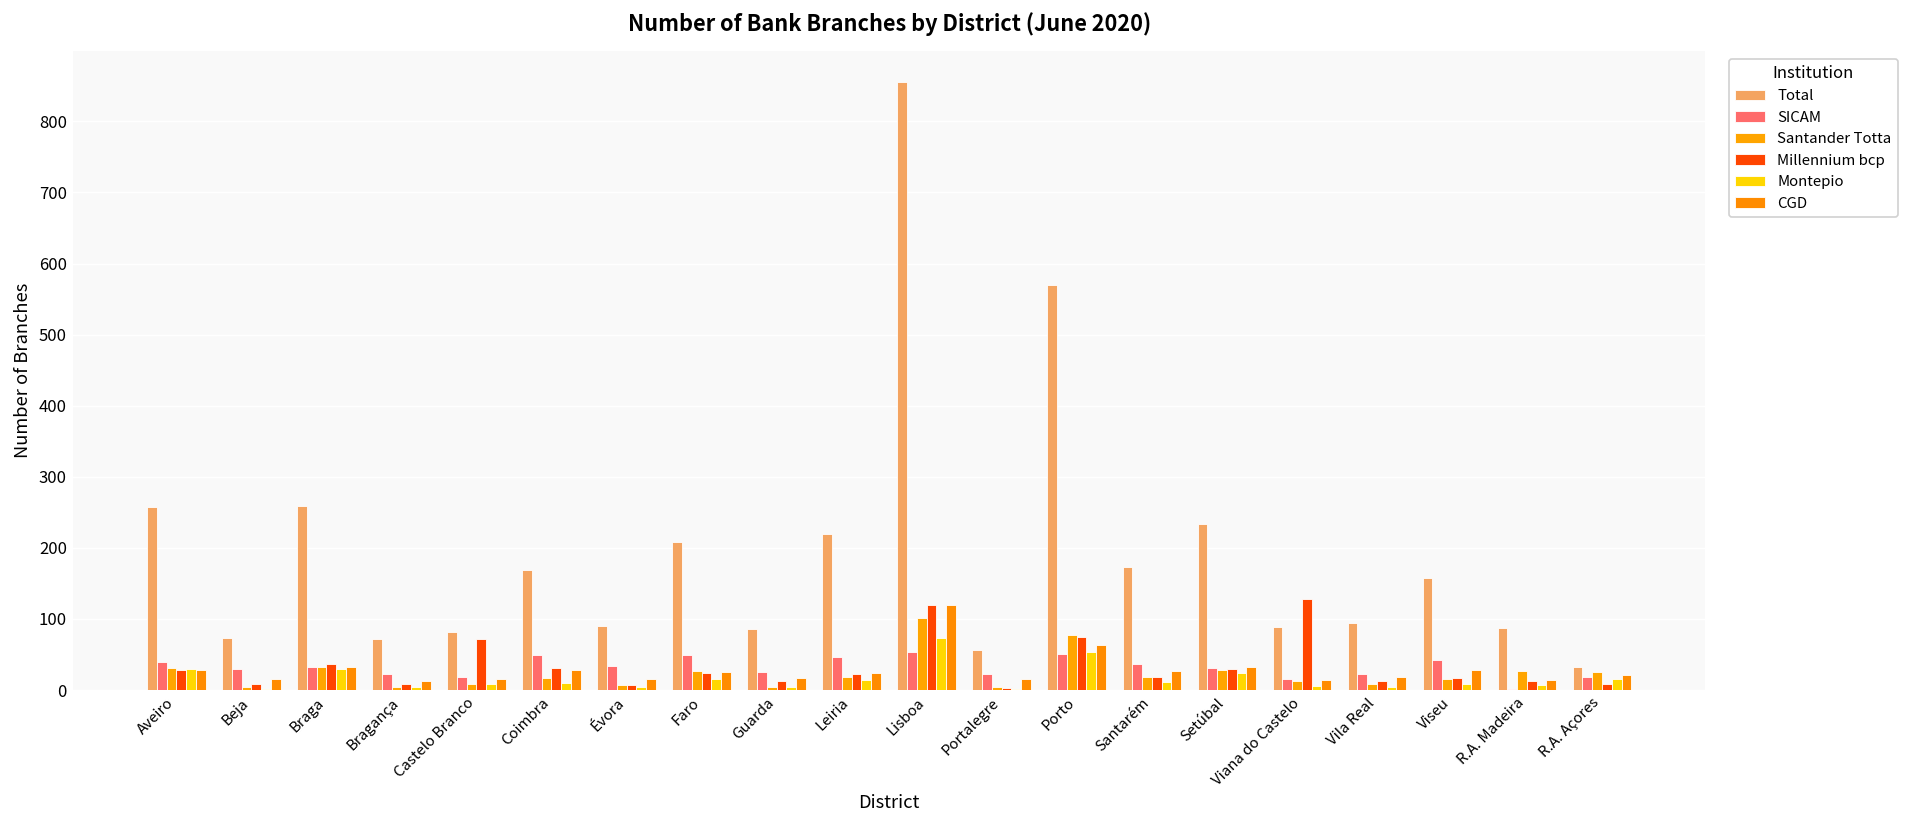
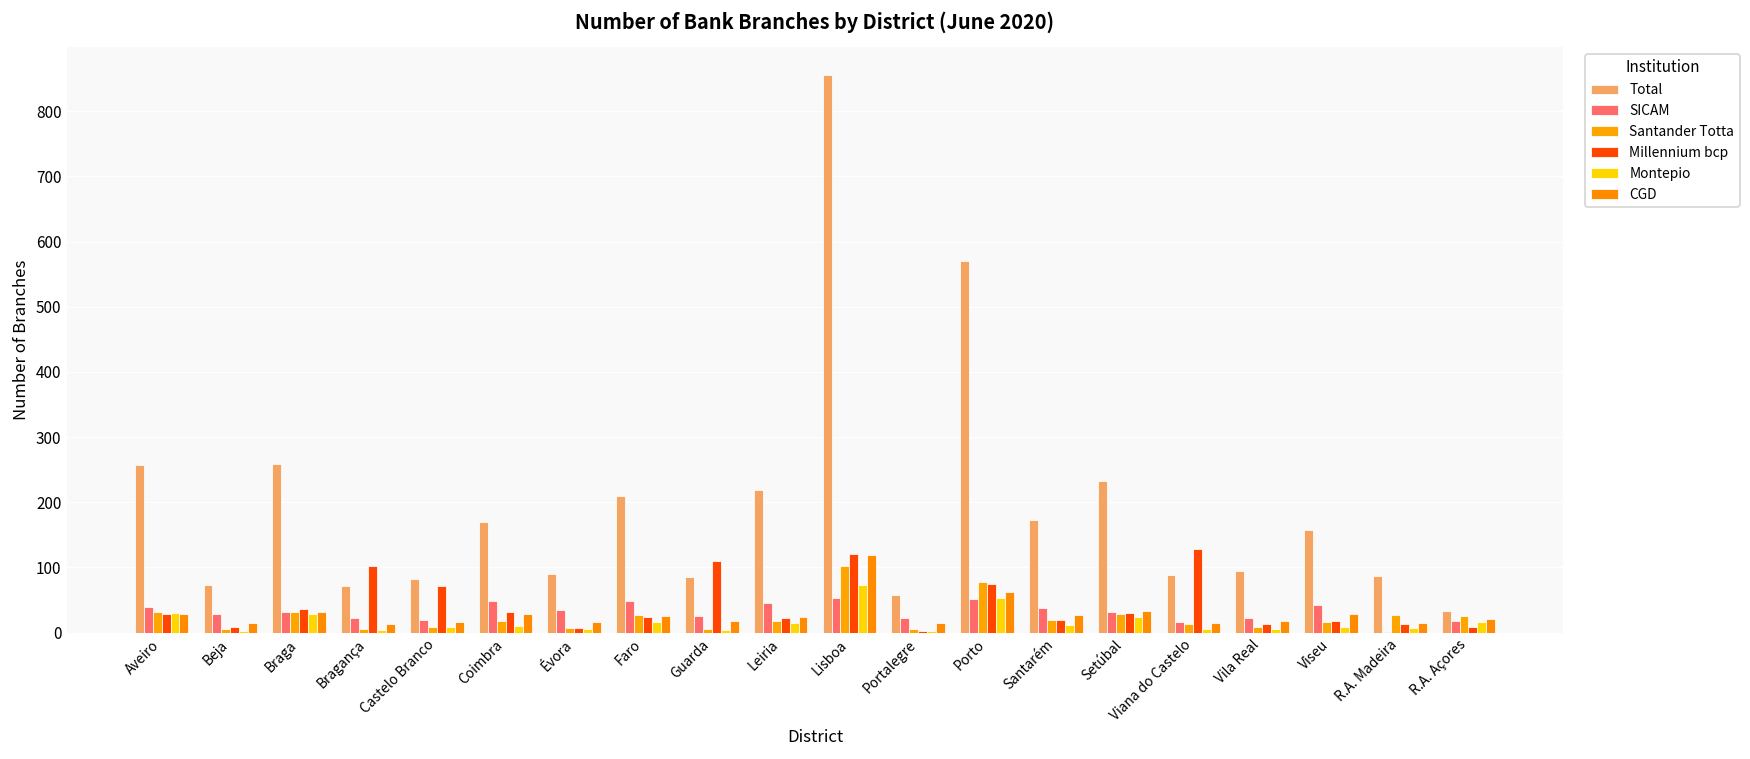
  {
    "Millennium bcp": {
      "Aveiro": 30,
      "Beja": 10,
      "Braga": 40,
-     "Bragança": 10,
+     "Bragança": 100,
      "Castelo Branco": 70,
      "Coimbra": 30,
      "Évora": 10,
      "Faro": 20,
-     "Guarda": 10,
+     "Guarda": 110,
      "Leiria": 20,
      "Lisboa": 120,
      "Porto": 70,
      "Santarém": 20,
      "Setúbal": 30,
      "Viana do Castelo": 130,
      "Vila Real": 10,
      "Viseu": 20,
      "R.A. Madeira": 10,
      "R.A. Açores": 10
    }
  }
